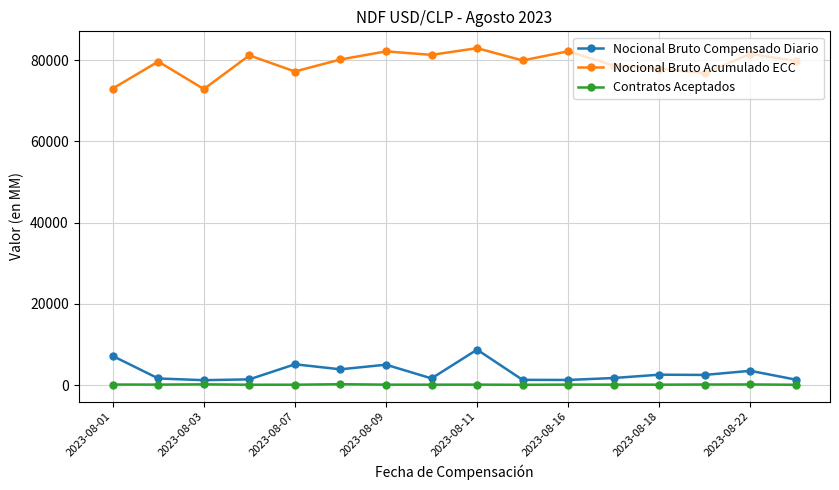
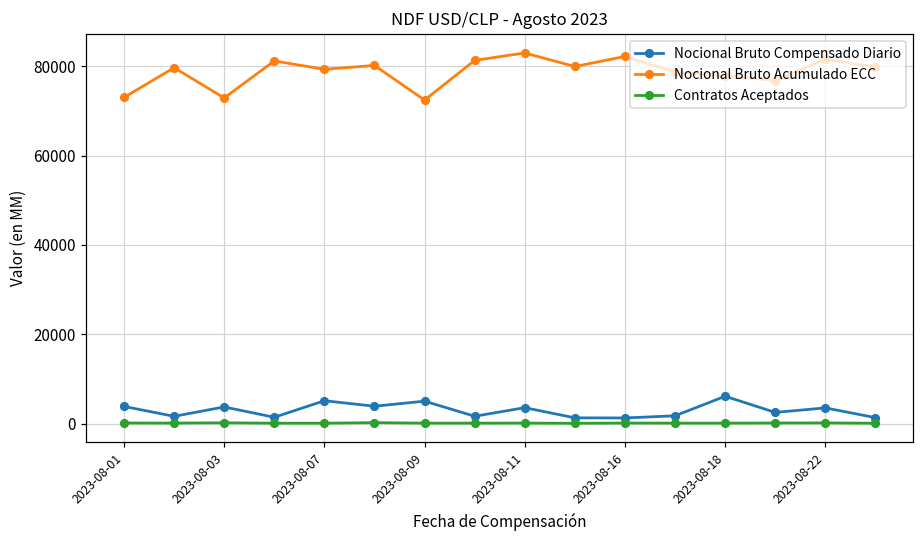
  {
    "Nocional Bruto Compensado Diario": {
-     "2023-08-01": 7000,
-     "2023-08-03": 1000,
+     "2023-08-01": 4000,
+     "2023-08-03": 4000,
      "2023-08-07": 5000,
      "2023-08-09": 5000,
-     "2023-08-11": 9000,
+     "2023-08-11": 4000,
      "2023-08-16": 1000,
-     "2023-08-18": 3000,
+     "2023-08-18": 6000,
      "2023-08-22": 4000
    },
    "Nocional Bruto Acumulado ECC": {
      "2023-08-01": 73000,
      "2023-08-03": 73000,
-     "2023-08-07": 77000,
-     "2023-08-09": 82000,
+     "2023-08-07": 79000,
+     "2023-08-09": 72000,
      "2023-08-11": 83000,
      "2023-08-16": 82000
    },
    "Contratos Aceptados": {
      "2023-08-01": 0,
      "2023-08-03": 0,
      "2023-08-07": 0,
      "2023-08-09": 0,
      "2023-08-11": 0,
      "2023-08-16": 0,
      "2023-08-18": 0,
      "2023-08-22": 0
    }
  }
